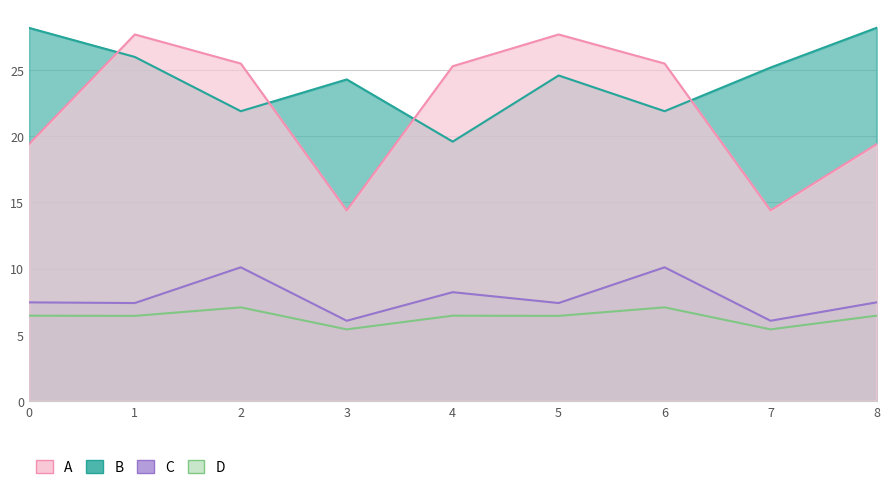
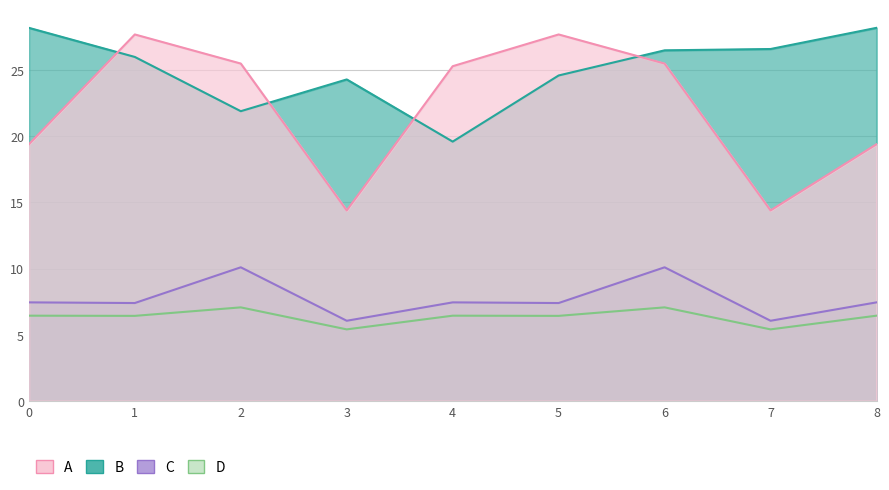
  {
    "C": {
      "0": 7.5,
      "1": 7.4,
      "2": 10.1,
      "3": 6.1,
-     "4": 8.2,
+     "4": 7.5,
      "5": 7.4,
      "6": 10.1,
      "7": 6.1,
      "8": 7.5
    },
    "B": {
      "0": 28.2,
      "1": 26.0,
      "2": 21.9,
      "3": 24.3,
      "4": 19.6,
      "5": 24.6,
-     "6": 21.9,
-     "7": 25.2,
+     "6": 26.5,
+     "7": 26.6,
      "8": 28.2
    }
  }
